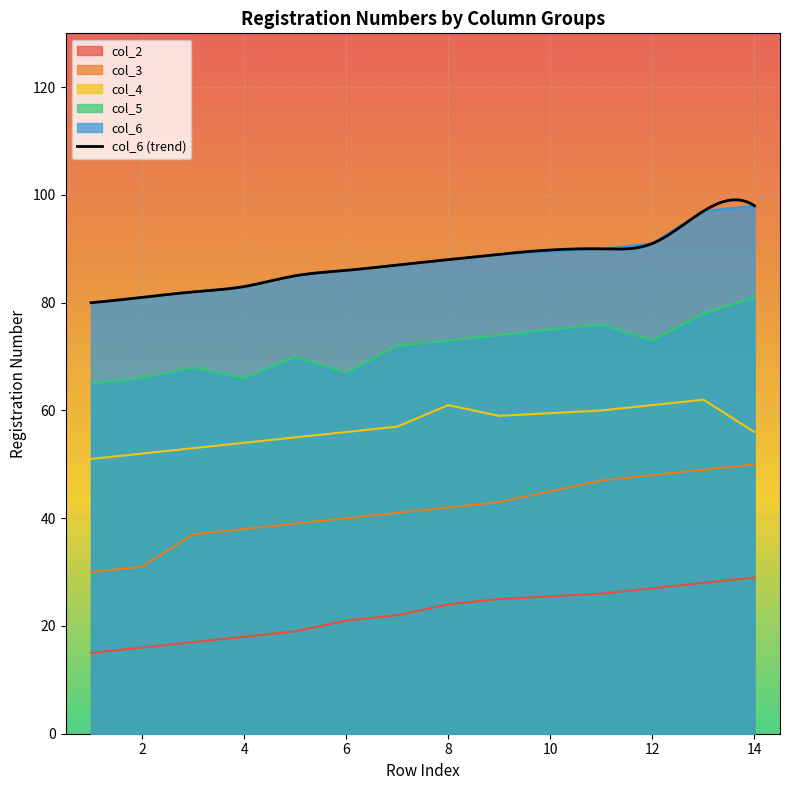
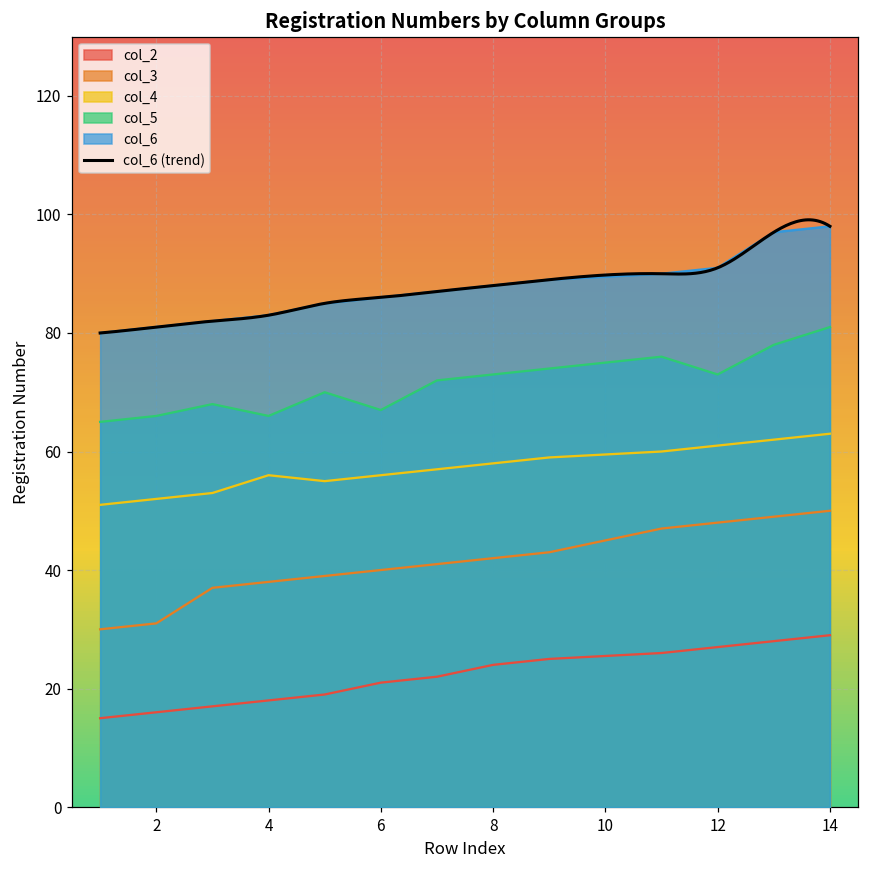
  {
    "col_4": {
      "2": 52,
-     "4": 54,
+     "4": 56,
      "6": 56,
-     "8": 61,
+     "8": 58,
      "12": 61,
-     "14": 56
+     "14": 63
    },
    "col_5": {
      "2": 66,
      "4": 66,
      "6": 67,
      "8": 73,
      "12": 73,
      "14": 81
    },
    "col_6 (trend)": {
      "10": 90
    }
  }
